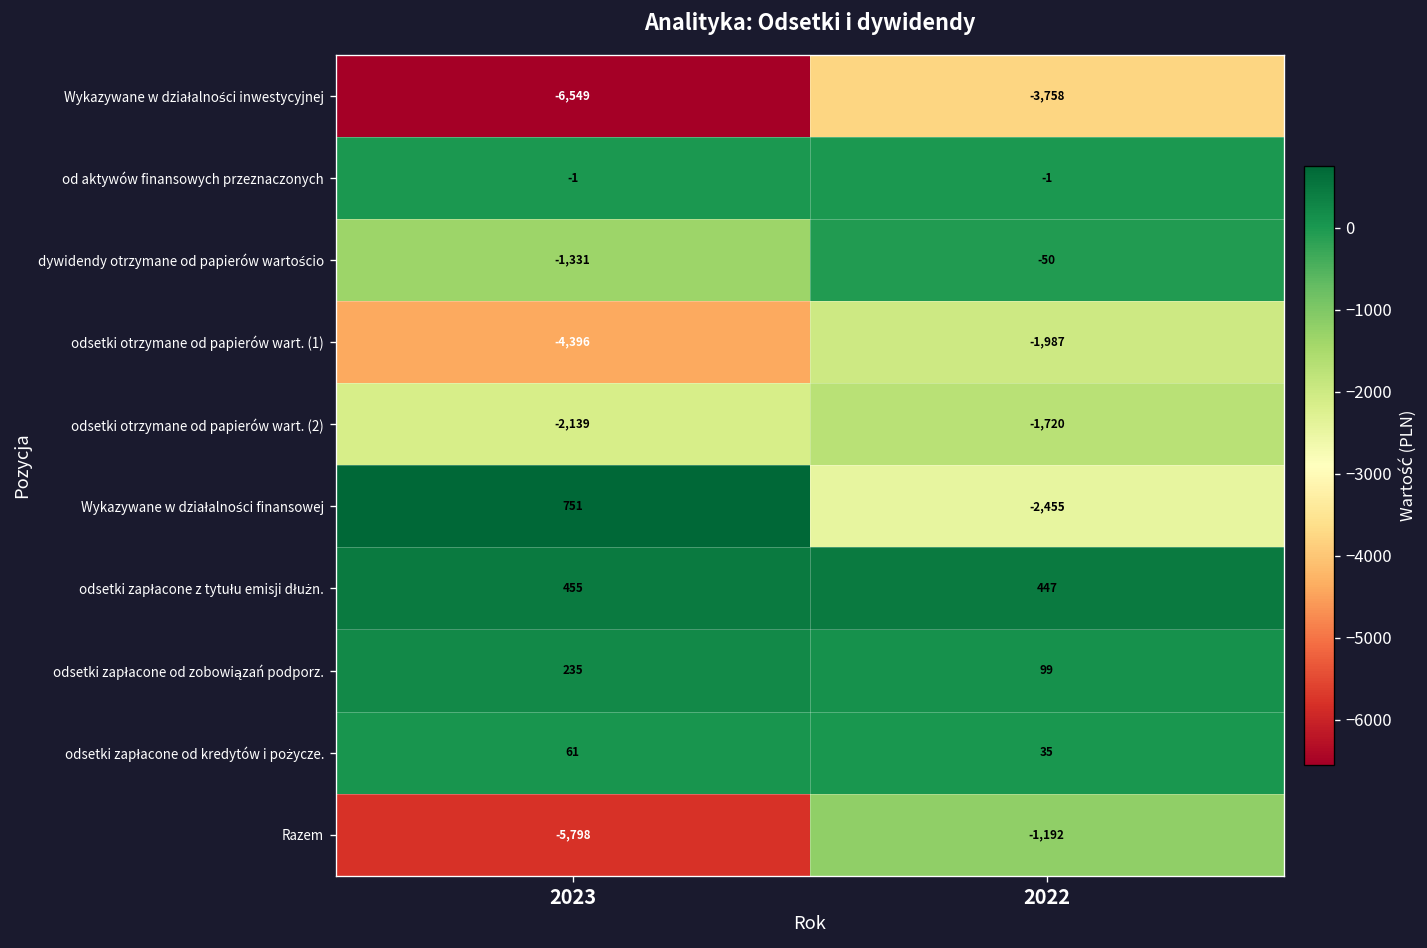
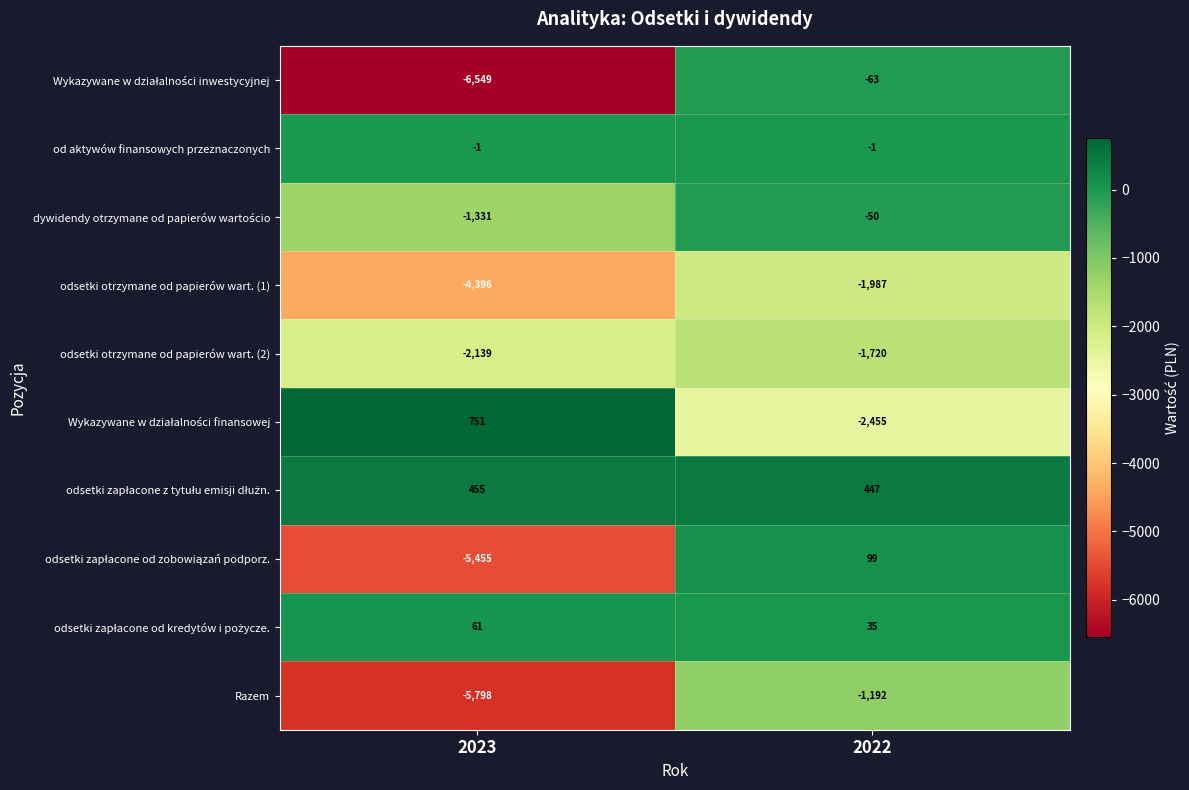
  {
    "Wykazywane w działalności inwestycyjnej": {
      "2023": "-6,549",
-     "2022": "-3,758"
+     "2022": "-63"
    },
    "od aktywów finansowych przeznaczonych": {
      "2023": "-1",
      "2022": "-1"
    },
    "dywidendy otrzymane od papierów wartościo": {
      "2023": "-1,331",
      "2022": "-50"
    },
    "odsetki otrzymane od papierów wart. (1)": {
      "2023": "-4,396",
      "2022": "-1,987"
    },
    "odsetki otrzymane od papierów wart. (2)": {
      "2023": "-2,139",
      "2022": "-1,720"
    },
    "Wykazywane w działalności finansowej": {
      "2023": "751",
      "2022": "-2,455"
    },
    "odsetki zapłacone z tytułu emisji dłużn.": {
      "2023": "455",
      "2022": "447"
    },
    "odsetki zapłacone od zobowiązań podporz.": {
-     "2023": "235",
+     "2023": "-5,455",
      "2022": "99"
    },
    "odsetki zapłacone od kredytów i pożycze.": {
      "2023": "61",
      "2022": "35"
    },
    "Razem": {
      "2023": "-5,798",
      "2022": "-1,192"
    }
  }
